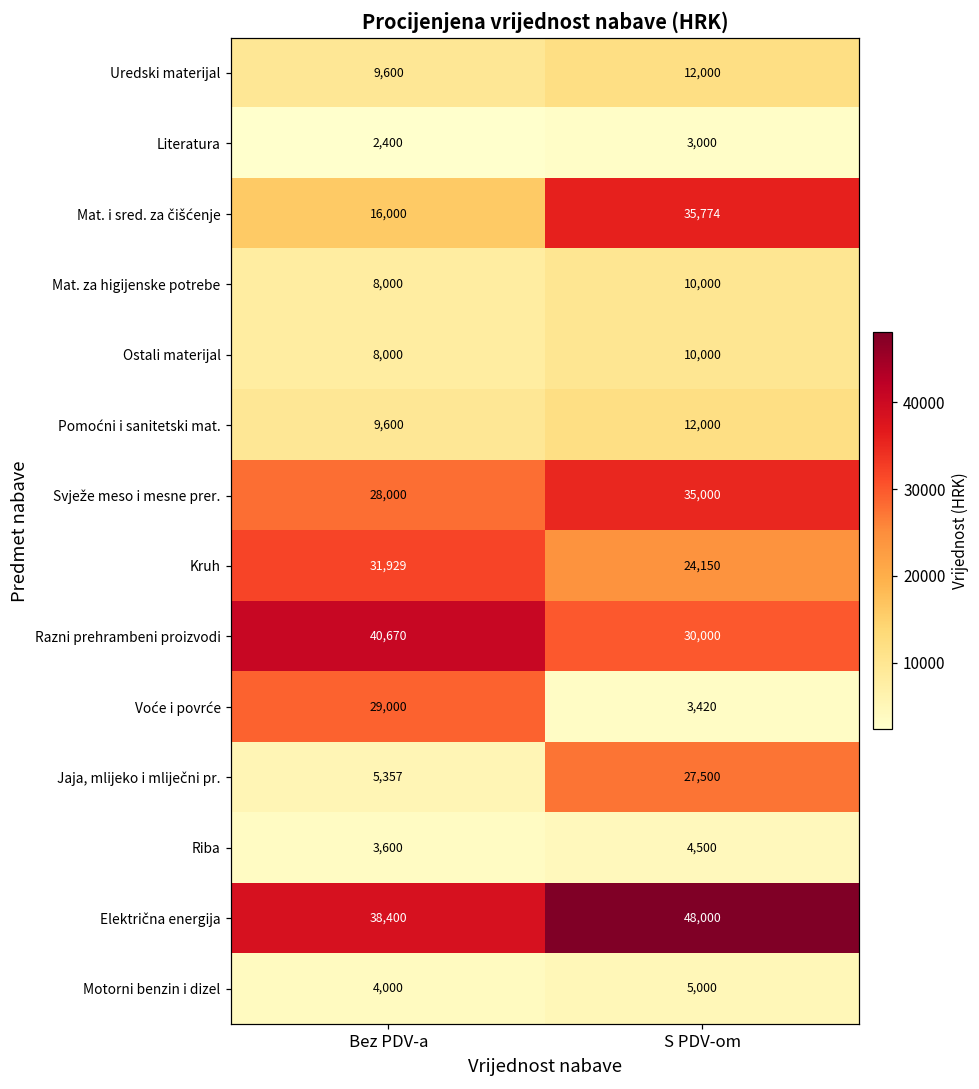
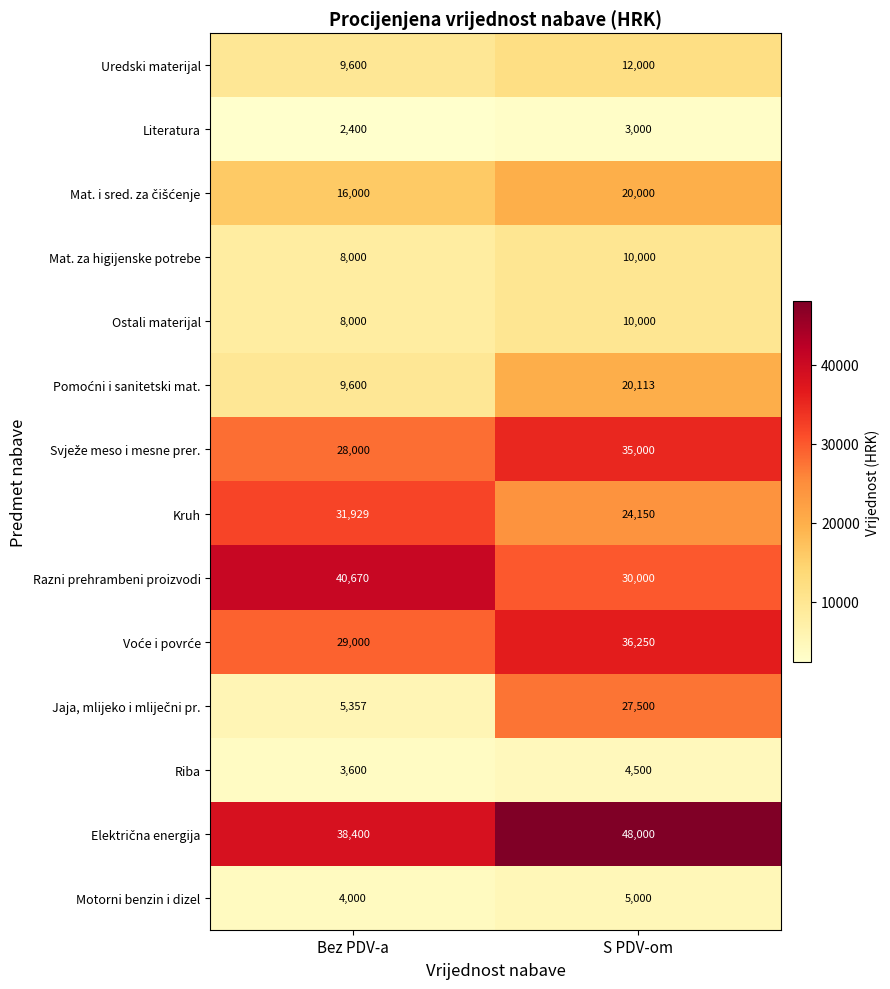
  {
    "Uredski materijal": {
      "Bez PDV-a": "9,600",
      "S PDV-om": "12,000"
    },
    "Literatura": {
      "Bez PDV-a": "2,400",
      "S PDV-om": "3,000"
    },
    "Mat. i sred. za čišćenje": {
      "Bez PDV-a": "16,000",
-     "S PDV-om": "35,774"
+     "S PDV-om": "20,000"
    },
    "Mat. za higijenske potrebe": {
      "Bez PDV-a": "8,000",
      "S PDV-om": "10,000"
    },
    "Ostali materijal": {
      "Bez PDV-a": "8,000",
      "S PDV-om": "10,000"
    },
    "Pomoćni i sanitetski mat.": {
      "Bez PDV-a": "9,600",
-     "S PDV-om": "12,000"
+     "S PDV-om": "20,113"
    },
    "Svježe meso i mesne prer.": {
      "Bez PDV-a": "28,000",
      "S PDV-om": "35,000"
    },
    "Kruh": {
      "Bez PDV-a": "31,929",
      "S PDV-om": "24,150"
    },
    "Razni prehrambeni proizvodi": {
      "Bez PDV-a": "40,670",
      "S PDV-om": "30,000"
    },
    "Voće i povrće": {
      "Bez PDV-a": "29,000",
-     "S PDV-om": "3,420"
+     "S PDV-om": "36,250"
    },
    "Jaja, mlijeko i mliječni pr.": {
      "Bez PDV-a": "5,357",
      "S PDV-om": "27,500"
    },
    "Riba": {
      "Bez PDV-a": "3,600",
      "S PDV-om": "4,500"
    },
    "Električna energija": {
      "Bez PDV-a": "38,400",
      "S PDV-om": "48,000"
    },
    "Motorni benzin i dizel": {
      "Bez PDV-a": "4,000",
      "S PDV-om": "5,000"
    }
  }
